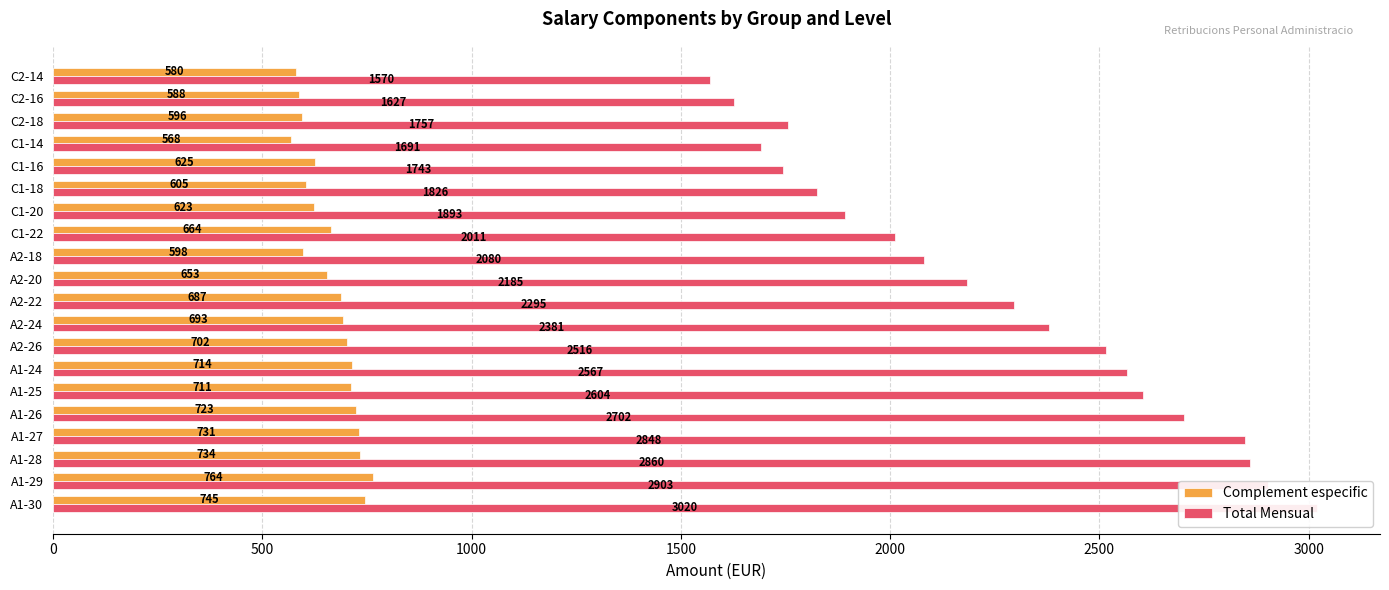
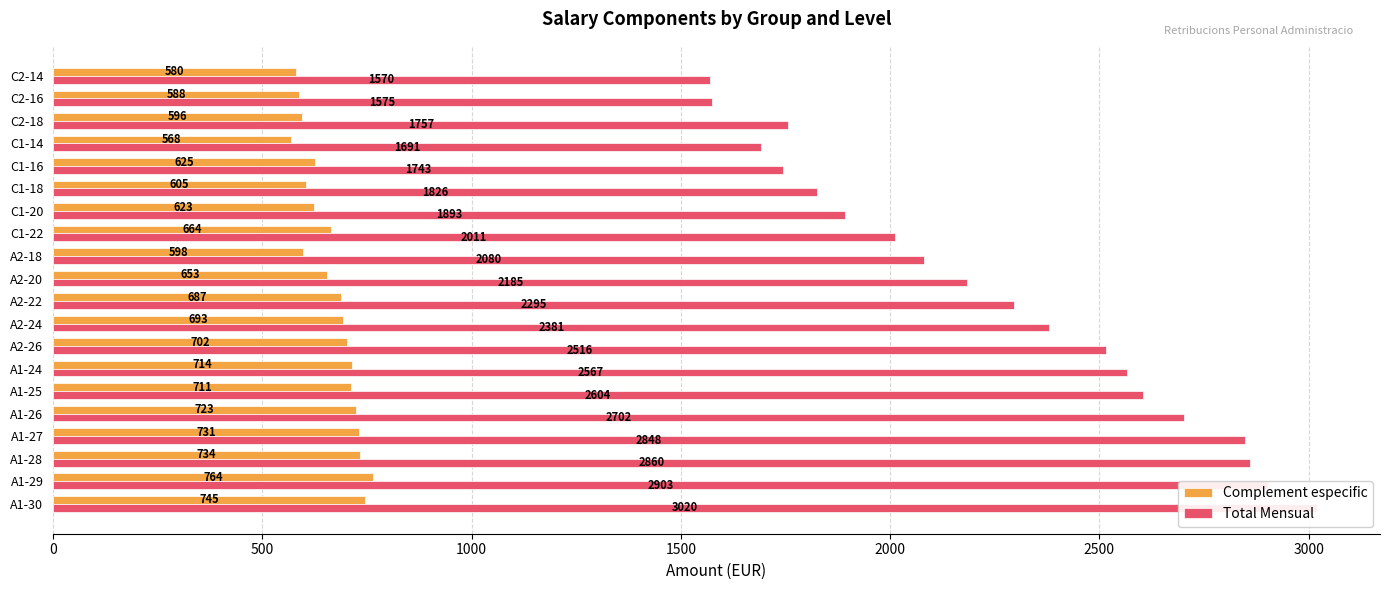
  {
    "Complement especific": {
      "C2-14": 580,
      "C2-16": 588,
      "C2-18": 596,
      "C1-14": 568,
      "C1-16": 625,
      "C1-18": 605,
      "C1-20": 623,
      "C1-22": 664,
      "A2-18": 598,
      "A2-20": 653,
      "A2-22": 687,
      "A2-24": 693,
      "A2-26": 702,
      "A1-24": 714,
      "A1-25": 711,
      "A1-26": 723,
      "A1-27": 731,
      "A1-28": 734,
      "A1-29": 764,
      "A1-30": 745
    },
    "Total Mensual": {
      "C2-14": 1570,
-     "C2-16": 1627,
+     "C2-16": 1575,
      "C2-18": 1757,
      "C1-14": 1691,
      "C1-16": 1743,
      "C1-18": 1826,
      "C1-20": 1893,
      "C1-22": 2011,
      "A2-18": 2080,
      "A2-20": 2185,
      "A2-22": 2295,
      "A2-24": 2381,
      "A2-26": 2516,
      "A1-24": 2567,
      "A1-25": 2604,
      "A1-26": 2702,
      "A1-27": 2848,
      "A1-28": 2860
    }
  }
